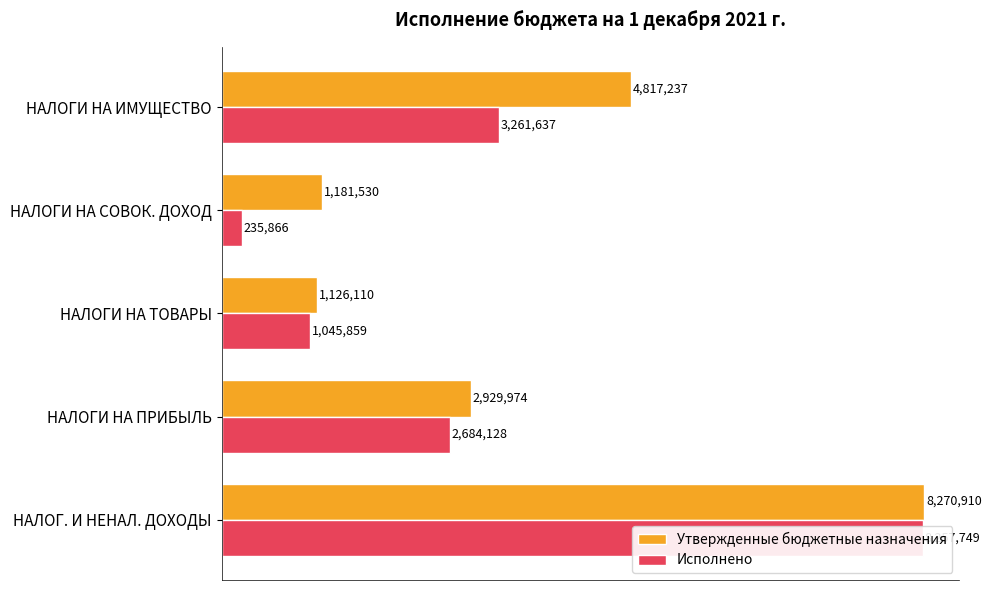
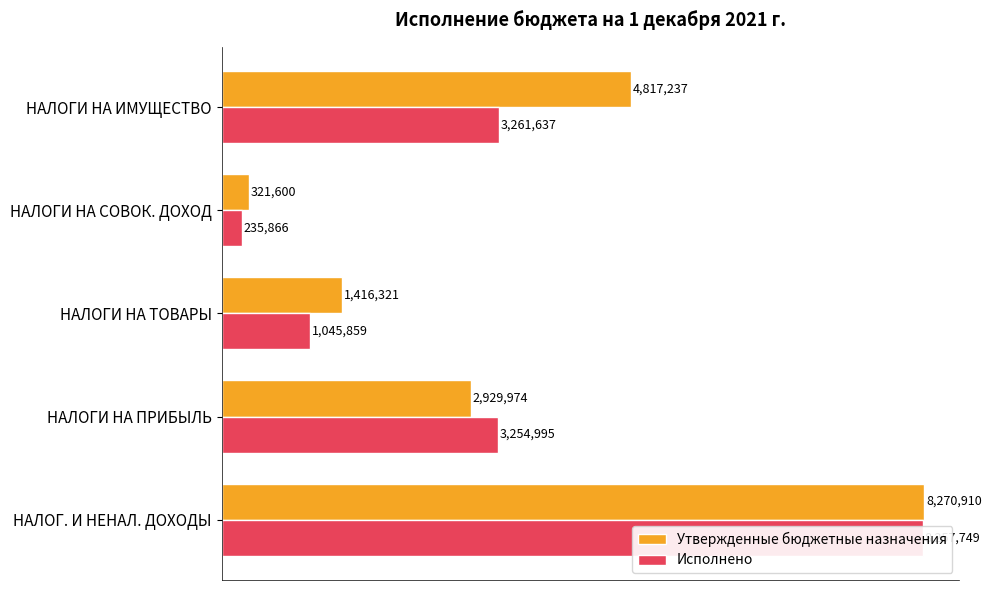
  {
    "Утвержденные бюджетные назначения": {
      "НАЛОГИ НА ИМУЩЕСТВО": "4,817,237",
-     "НАЛОГИ НА СОВОК. ДОХОД": "1,181,530",
-     "НАЛОГИ НА ТОВАРЫ": "1,126,110",
+     "НАЛОГИ НА СОВОК. ДОХОД": "321,600",
+     "НАЛОГИ НА ТОВАРЫ": "1,416,321",
      "НАЛОГИ НА ПРИБЫЛЬ": "2,929,974",
      "НАЛОГ. И НЕНАЛ. ДОХОДЫ": "8,270,910"
    },
    "Исполнено": {
      "НАЛОГИ НА ИМУЩЕСТВО": "3,261,637",
      "НАЛОГИ НА СОВОК. ДОХОД": "235,866",
      "НАЛОГИ НА ТОВАРЫ": "1,045,859",
-     "НАЛОГИ НА ПРИБЫЛЬ": "2,684,128"
+     "НАЛОГИ НА ПРИБЫЛЬ": "3,254,995"
    }
  }
